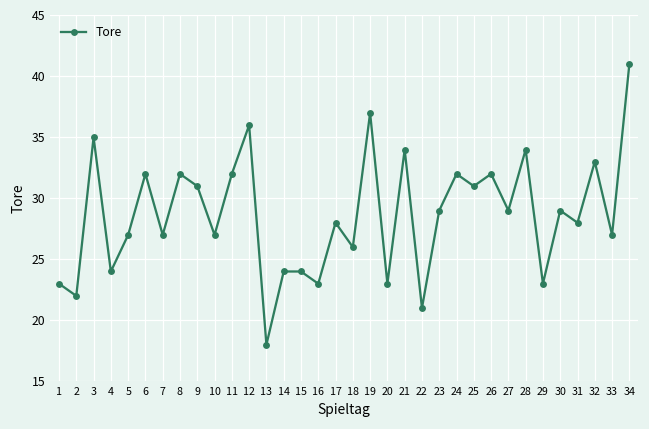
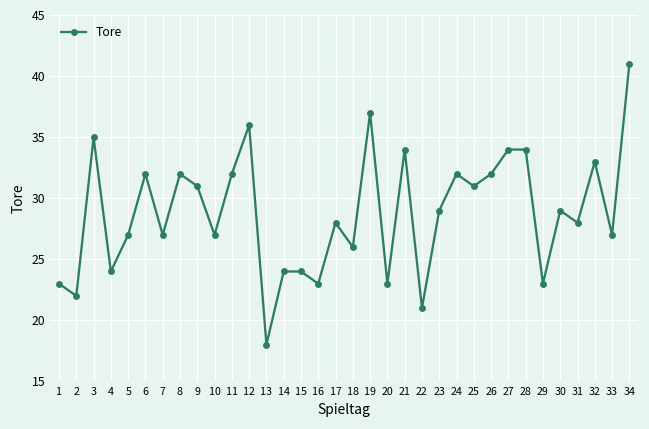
  {
    "1": 23,
    "2": 22,
    "3": 35,
    "4": 24,
    "5": 27,
    "6": 32,
    "7": 27,
    "8": 32,
    "9": 31,
    "10": 27,
    "11": 32,
    "12": 36,
    "13": 18,
    "14": 24,
    "15": 24,
    "16": 23,
    "17": 28,
    "18": 26,
    "19": 37,
    "20": 23,
    "21": 34,
    "22": 21,
    "23": 29,
    "24": 32,
    "25": 31,
    "26": 32,
-   "27": 29,
+   "27": 34,
    "28": 34,
    "29": 23,
    "30": 29,
    "31": 28,
    "32": 33,
    "33": 27,
    "34": 41
  }
